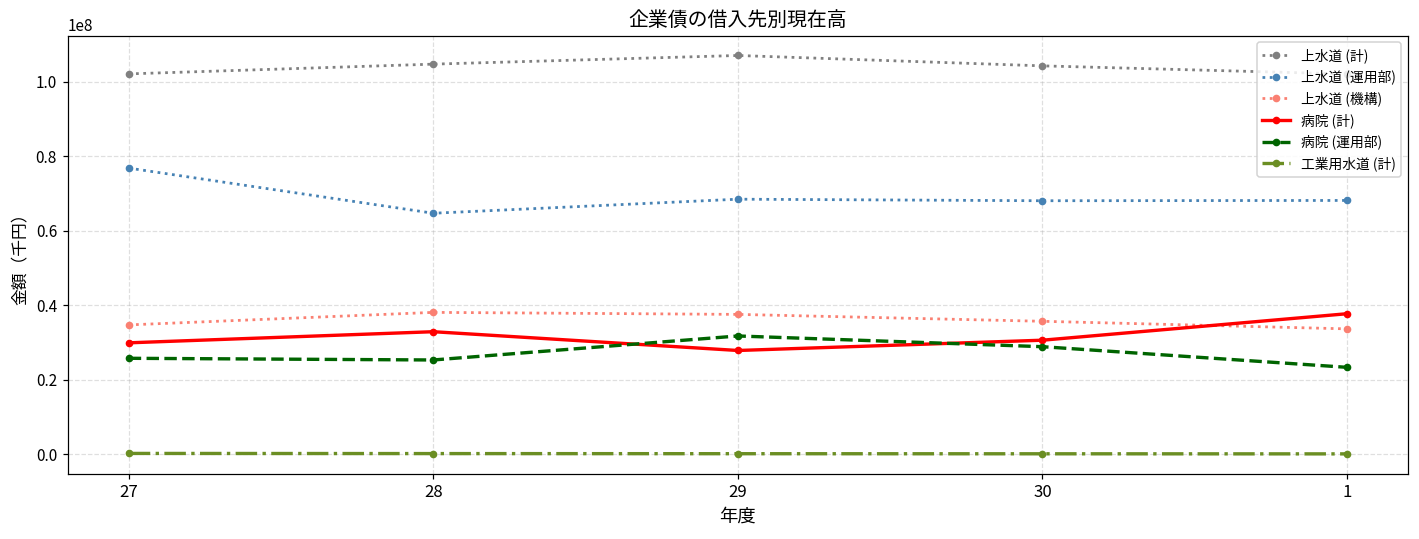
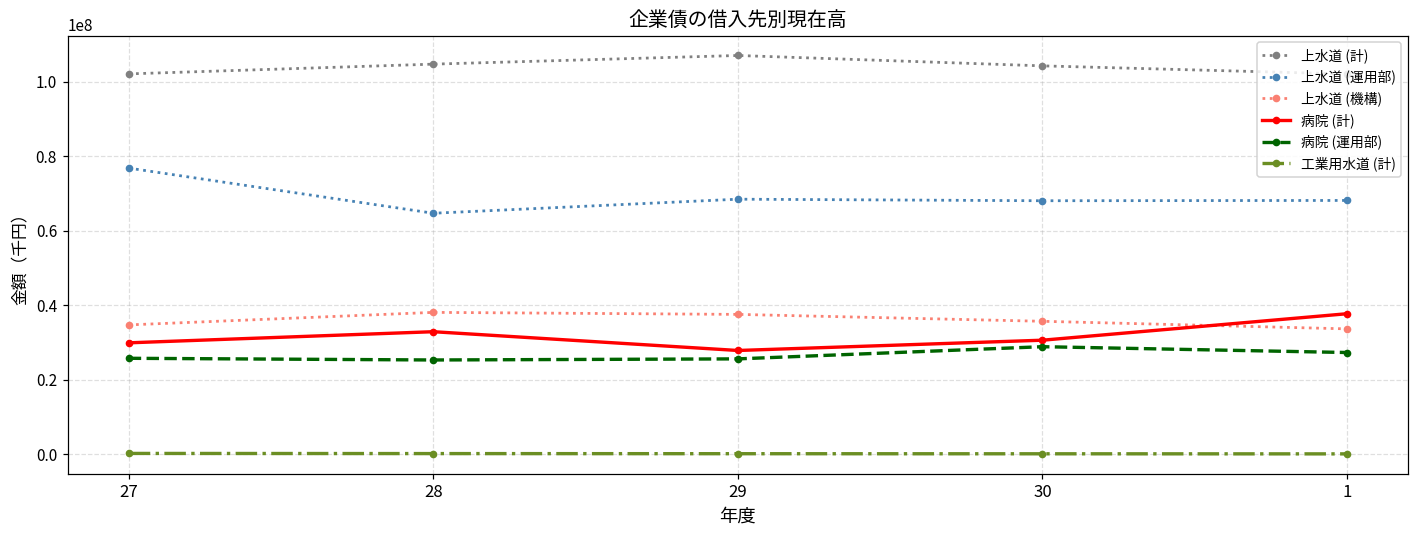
  {
    "上水道 (計)": {
      "27": 102000000,
      "28": 105000000,
      "29": 107000000,
      "30": 104000000
    },
    "上水道 (運用部)": {
      "27": 77000000,
      "28": 65000000,
      "29": 68000000,
      "30": 68000000,
      "1": 68000000
    },
    "上水道 (機構)": {
      "27": 35000000,
      "28": 38000000,
      "29": 38000000,
      "30": 36000000,
      "1": 34000000
    },
    "病院 (計)": {
      "27": 30000000,
      "28": 33000000,
      "29": 28000000,
      "30": 31000000,
      "1": 38000000
    },
    "病院 (運用部)": {
      "27": 26000000,
      "28": 25000000,
-     "29": 32000000,
+     "29": 26000000,
      "30": 29000000,
-     "1": 23000000
+     "1": 27000000
    },
    "工業用水道 (計)": {
      "27": 0,
      "28": 0,
      "29": 0,
      "30": 0,
      "1": 0
    }
  }
